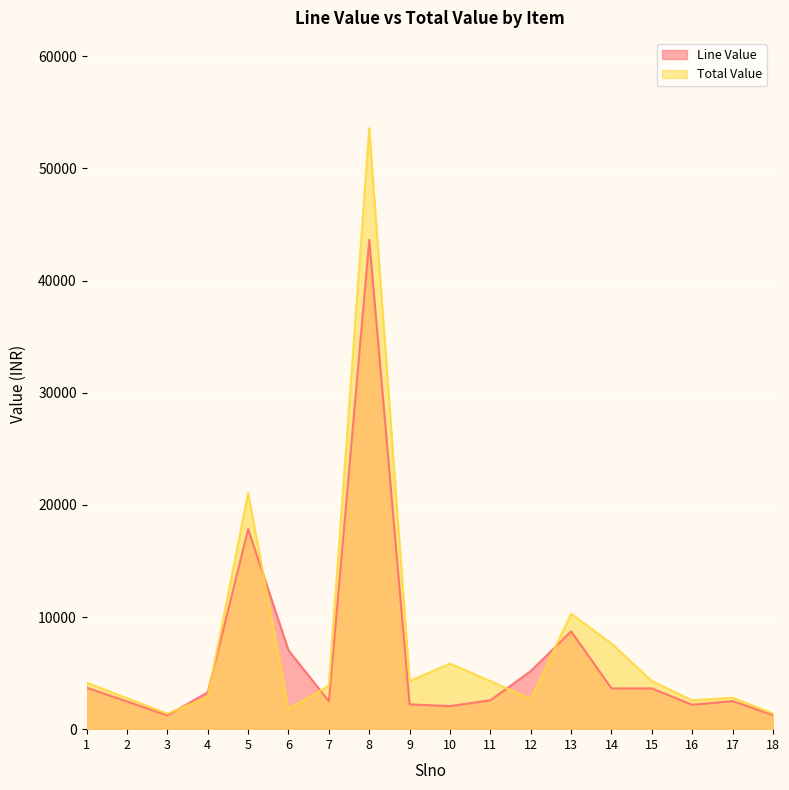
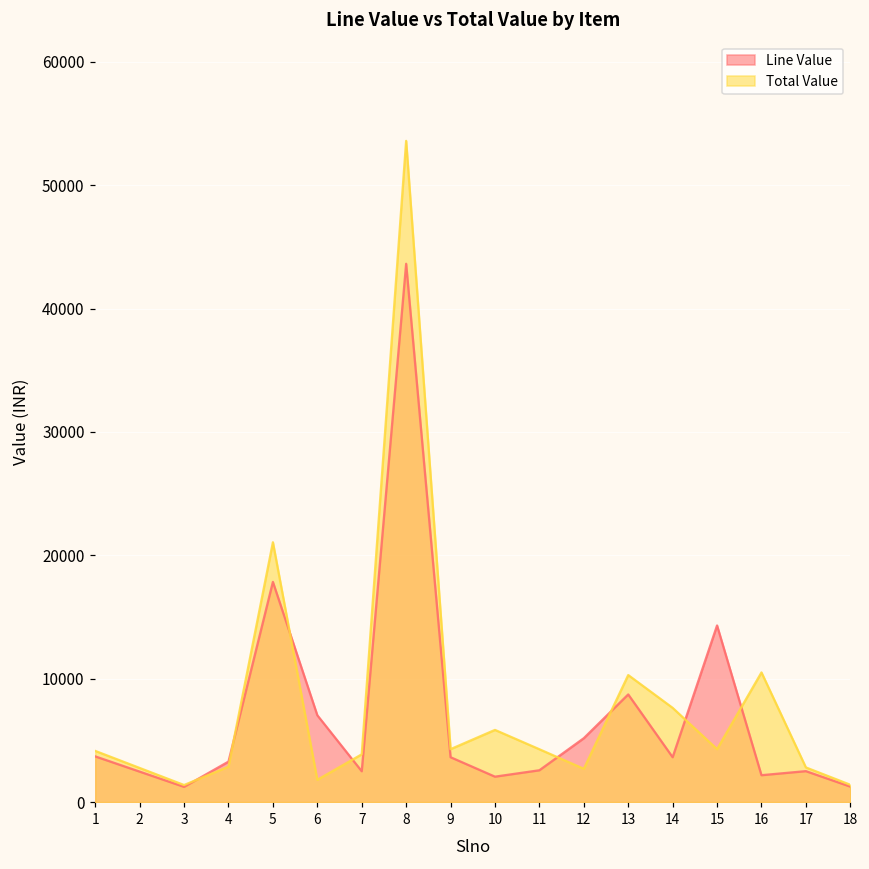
  {
    "Line Value": {
      "1": 3700,
      "2": 2500,
      "4": 3300,
      "5": 17800,
      "6": 7000,
      "7": 2500,
      "8": 43600,
-     "9": 2200,
+     "9": 3600,
      "10": 2100,
      "11": 2600,
      "12": 5200,
      "13": 8700,
      "14": 3600,
-     "15": 3600,
+     "15": 14300,
      "16": 2200,
      "17": 2500
    },
    "Total Value": {
      "1": 4100,
      "2": 2800,
      "4": 2900,
      "5": 21100,
      "6": 1800,
      "7": 3900,
      "8": 53600,
      "9": 4300,
      "10": 5800,
      "11": 4300,
      "12": 2700,
      "13": 10300,
      "14": 7600,
      "15": 4300,
-     "16": 2600,
+     "16": 10500,
      "17": 2800
    }
  }
